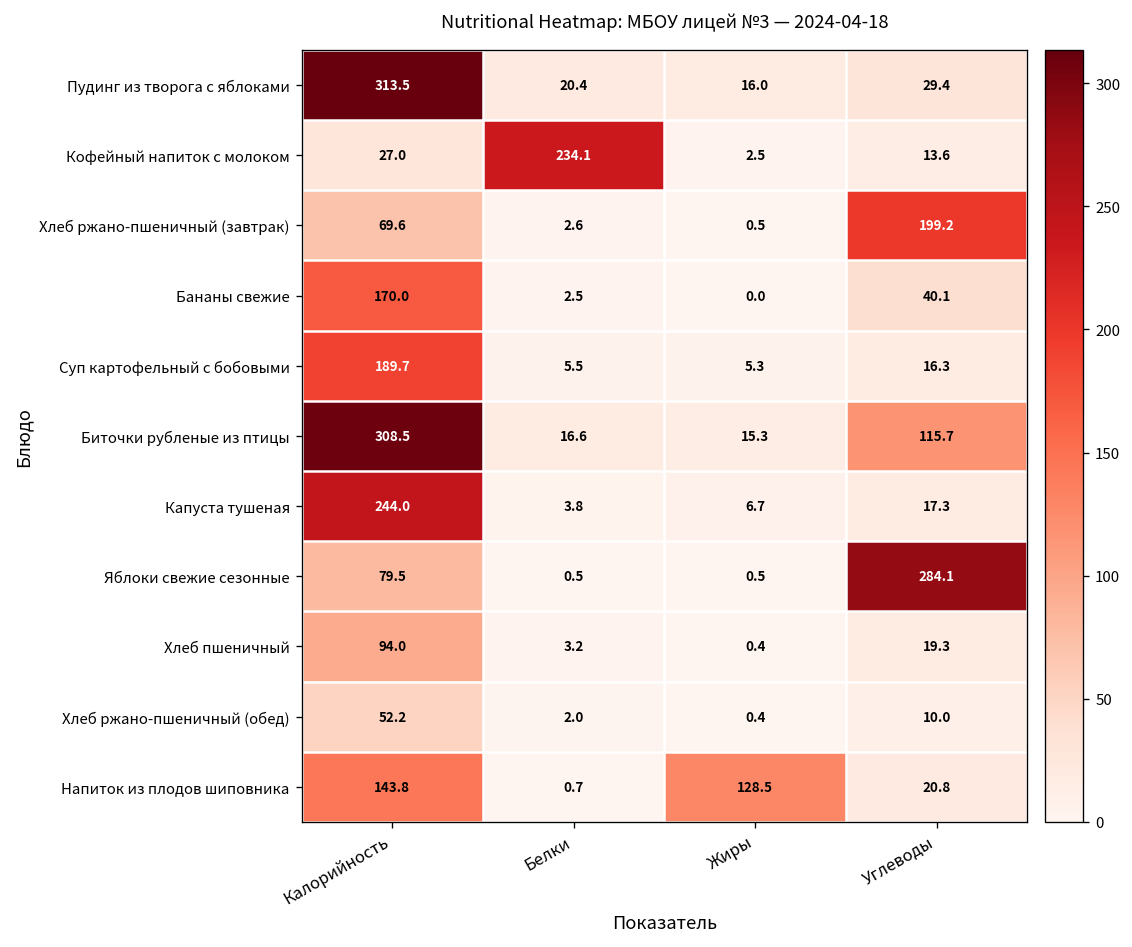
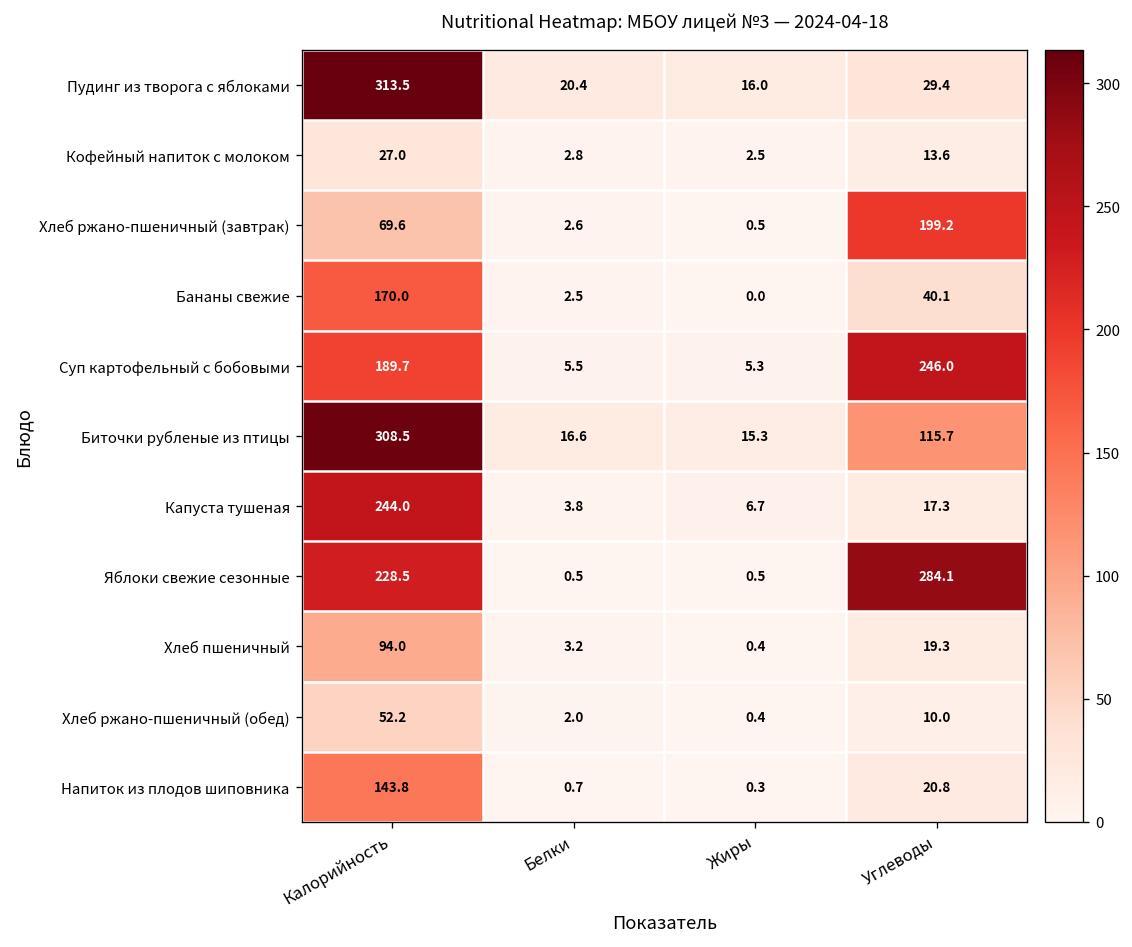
  {
    "Пудинг из творога с яблоками": {
      "Калорийность": 313.5,
      "Белки": 20.4,
      "Жиры": 16.0,
      "Углеводы": 29.4
    },
    "Кофейный напиток с молоком": {
      "Калорийность": 27.0,
-     "Белки": 234.1,
+     "Белки": 2.8,
      "Жиры": 2.5,
      "Углеводы": 13.6
    },
    "Хлеб ржано-пшеничный (завтрак)": {
      "Калорийность": 69.6,
      "Белки": 2.6,
      "Жиры": 0.5,
      "Углеводы": 199.2
    },
    "Бананы свежие": {
      "Калорийность": 170.0,
      "Белки": 2.5,
      "Жиры": 0.0,
      "Углеводы": 40.1
    },
    "Суп картофельный с бобовыми": {
      "Калорийность": 189.7,
      "Белки": 5.5,
      "Жиры": 5.3,
-     "Углеводы": 16.3
+     "Углеводы": 246.0
    },
    "Биточки рубленые из птицы": {
      "Калорийность": 308.5,
      "Белки": 16.6,
      "Жиры": 15.3,
      "Углеводы": 115.7
    },
    "Капуста тушеная": {
      "Калорийность": 244.0,
      "Белки": 3.8,
      "Жиры": 6.7,
      "Углеводы": 17.3
    },
    "Яблоки свежие сезонные": {
-     "Калорийность": 79.5,
+     "Калорийность": 228.5,
      "Белки": 0.5,
      "Жиры": 0.5,
      "Углеводы": 284.1
    },
    "Хлеб пшеничный": {
      "Калорийность": 94.0,
      "Белки": 3.2,
      "Жиры": 0.4,
      "Углеводы": 19.3
    },
    "Хлеб ржано-пшеничный (обед)": {
      "Калорийность": 52.2,
      "Белки": 2.0,
      "Жиры": 0.4,
      "Углеводы": 10.0
    },
    "Напиток из плодов шиповника": {
      "Калорийность": 143.8,
      "Белки": 0.7,
-     "Жиры": 128.5,
+     "Жиры": 0.3,
      "Углеводы": 20.8
    }
  }
